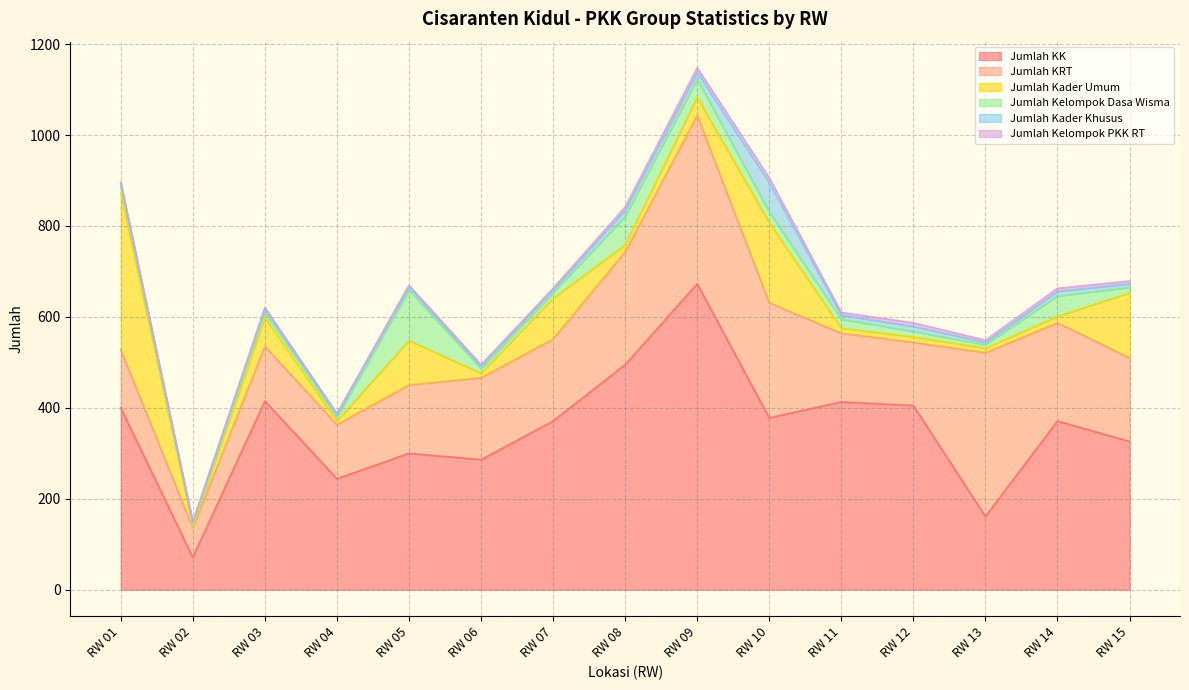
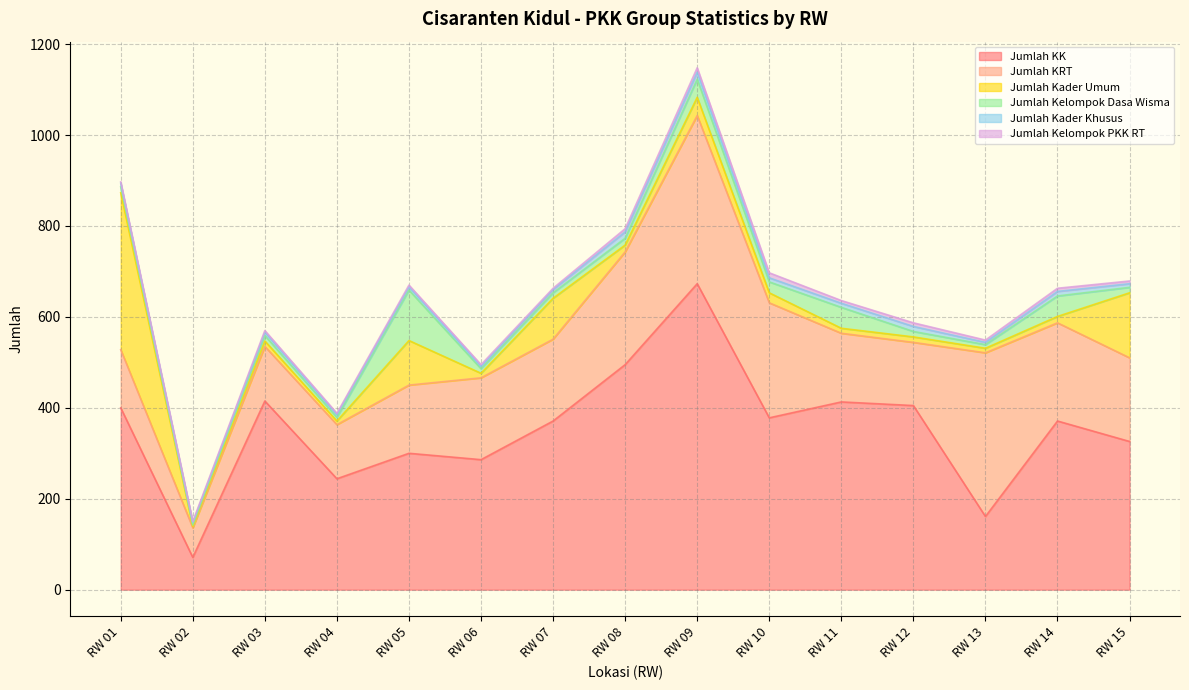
  {
    "Jumlah Kader Umum": {
      "RW 01": 350,
-     "RW 03": 60,
+     "RW 03": 10,
      "RW 04": 10,
      "RW 05": 100,
      "RW 06": 10,
      "RW 07": 90,
      "RW 08": 20,
      "RW 09": 40,
-     "RW 10": 180,
+     "RW 10": 20,
      "RW 11": 10,
      "RW 12": 10,
      "RW 13": 10,
      "RW 14": 10,
      "RW 15": 140
    },
    "Jumlah Kelompok Dasa Wisma": {
      "RW 01": 10,
      "RW 03": 10,
      "RW 04": 10,
      "RW 05": 110,
      "RW 07": 10,
-     "RW 08": 60,
+     "RW 08": 20,
      "RW 09": 40,
      "RW 10": 20,
-     "RW 11": 20,
+     "RW 11": 50,
      "RW 12": 10,
      "RW 14": 50,
      "RW 15": 10
    },
    "Jumlah Kader Khusus": {
      "RW 08": 10,
      "RW 09": 20,
-     "RW 10": 60,
+     "RW 10": 10,
      "RW 11": 10,
      "RW 12": 10,
      "RW 14": 10,
      "RW 15": 10
    },
    "Jumlah Kelompok PKK RT": {
      "RW 08": 10,
      "RW 09": 10,
      "RW 10": 10,
      "RW 11": 10,
      "RW 12": 10,
      "RW 14": 10,
      "RW 15": 10
    }
  }
